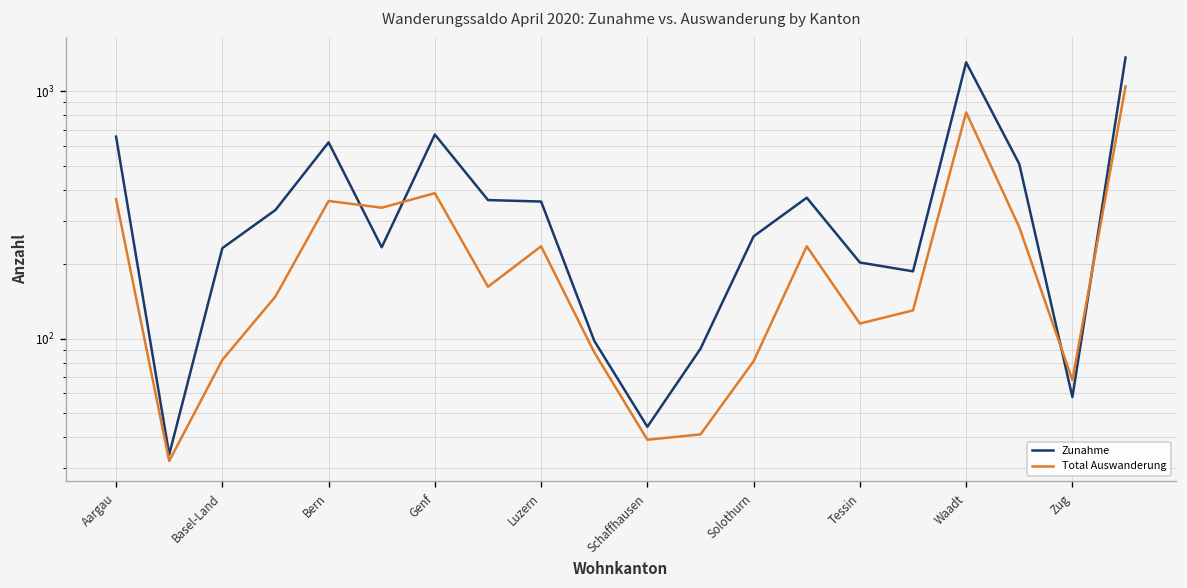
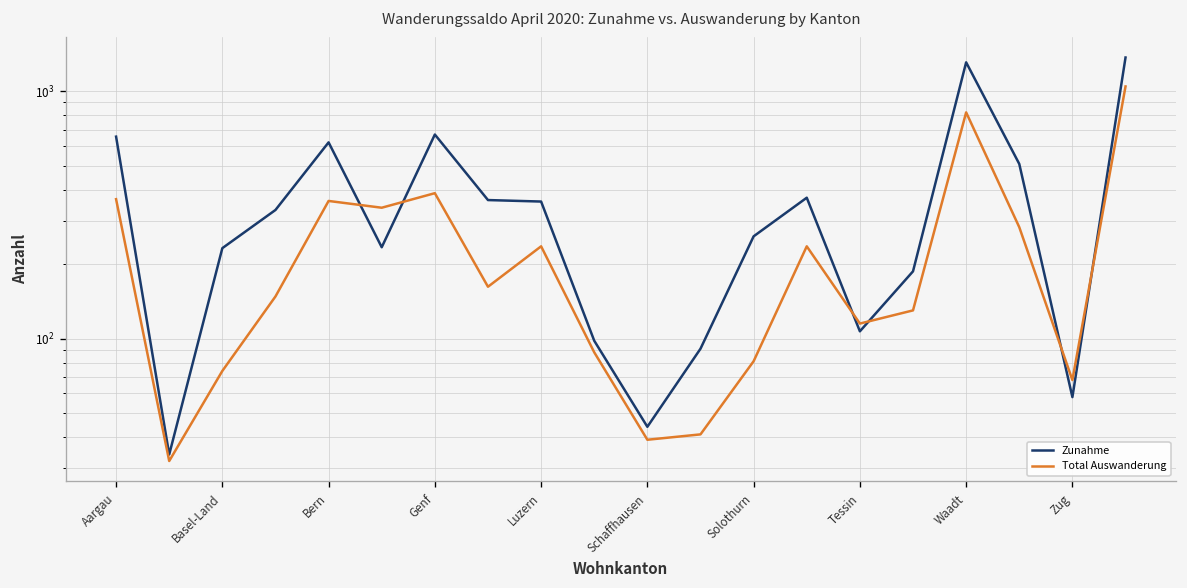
  {
    "Zunahme": {
      "Aargau": 660,
      "Basel-Land": 230,
      "Bern": 620,
      "Genf": 670,
      "Luzern": 360,
      "Schaffhausen": 44,
      "Solothurn": 260,
-     "Tessin": 200,
+     "Tessin": 110,
      "Waadt": 1300,
      "Zug": 58
    },
    "Total Auswanderung": {
      "Aargau": 370,
-     "Basel-Land": 82,
+     "Basel-Land": 74,
      "Bern": 360,
      "Genf": 390,
      "Luzern": 240,
      "Schaffhausen": 39,
      "Solothurn": 81,
      "Tessin": 120,
      "Waadt": 820,
      "Zug": 68
    }
  }
